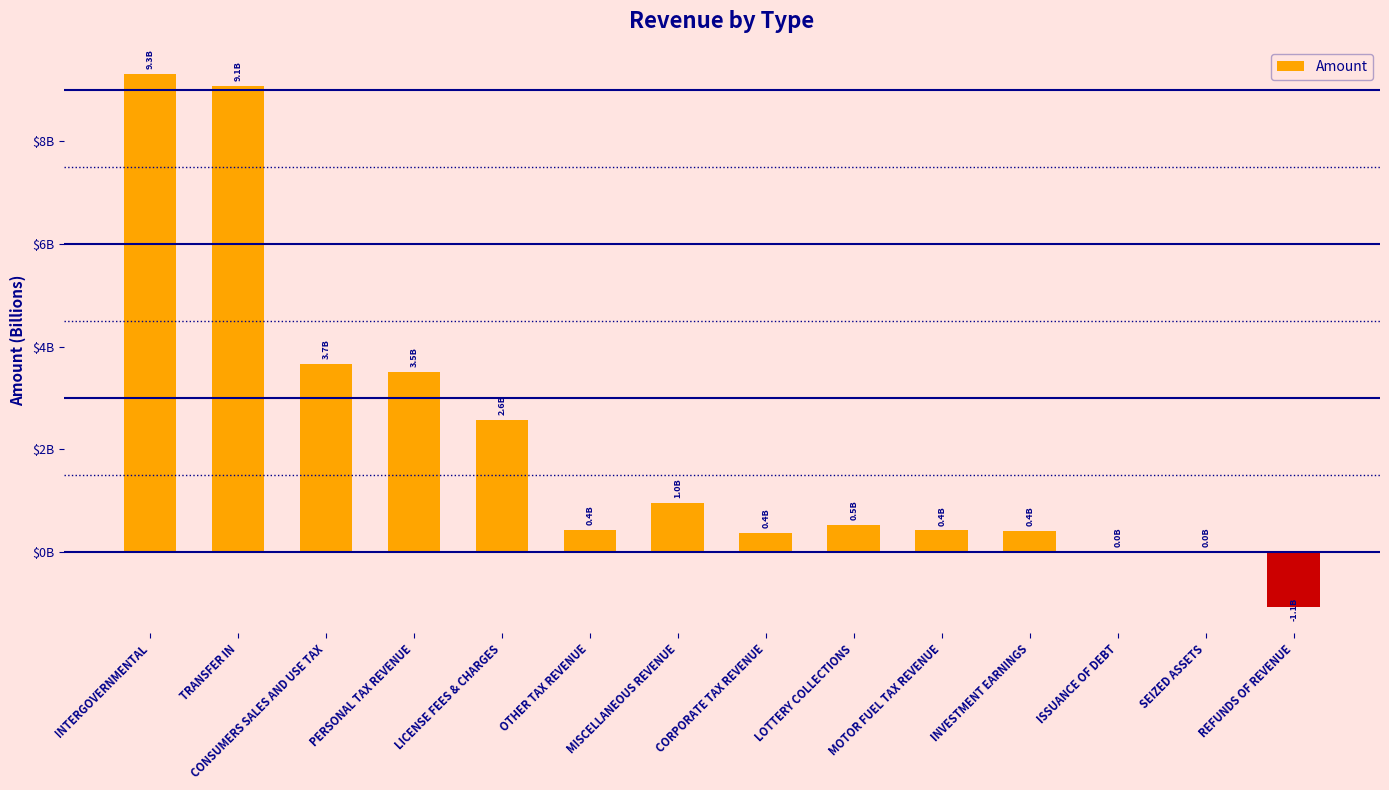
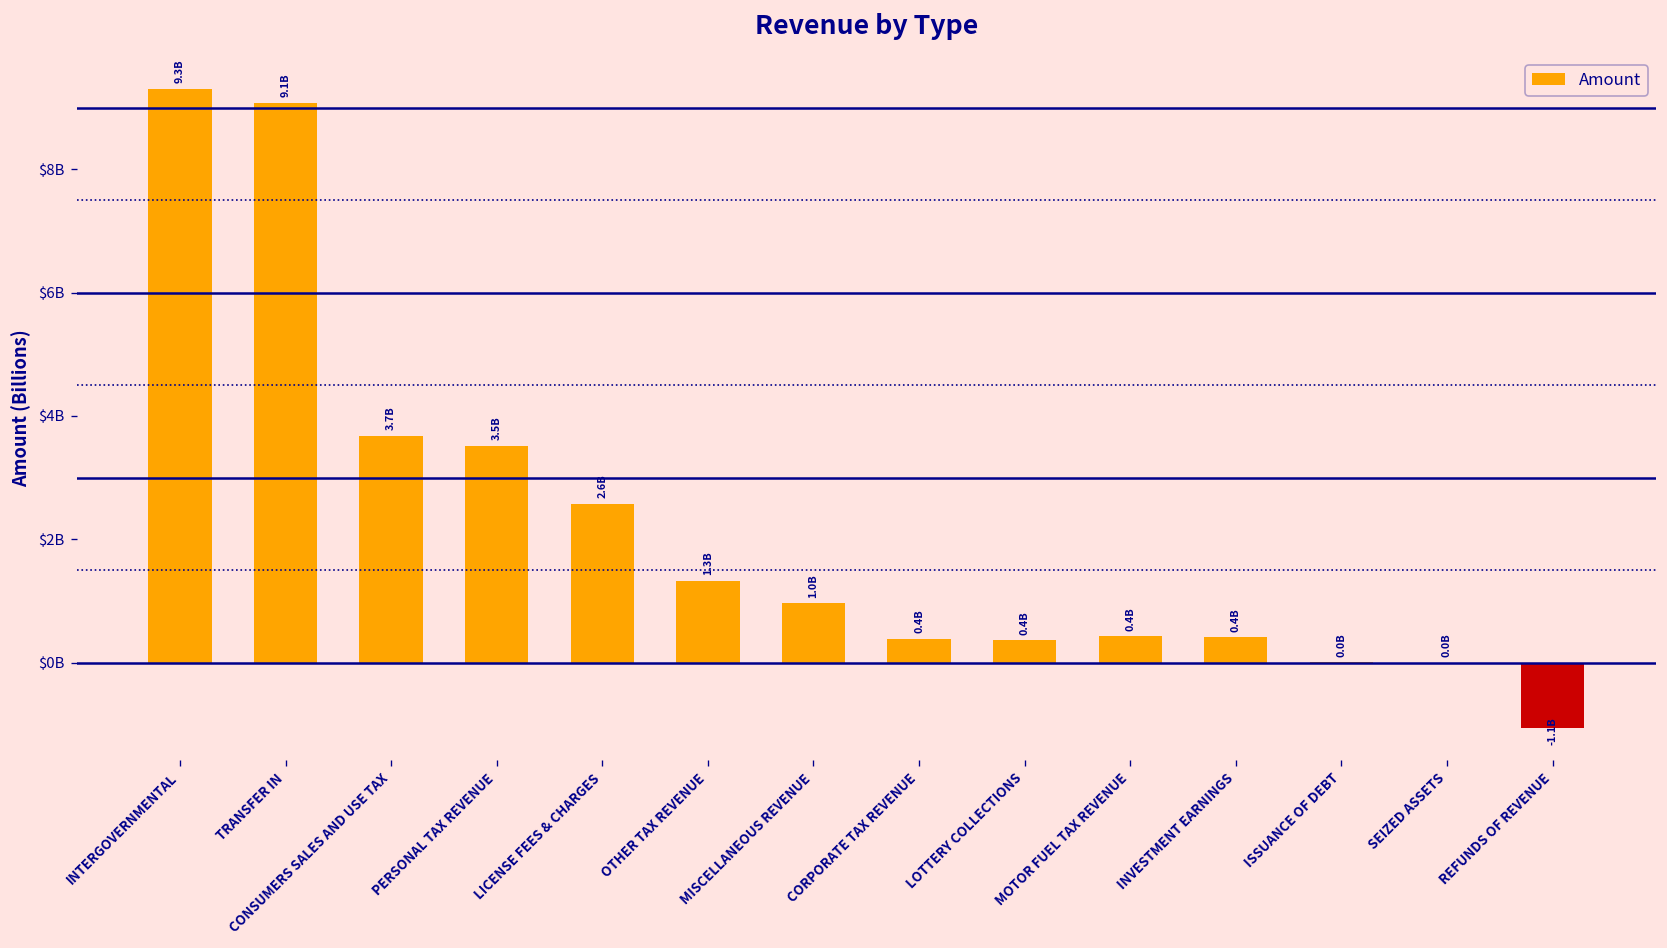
  {
    "INTERGOVERNMENTAL": "9.3B",
    "TRANSFER IN": "9.1B",
    "CONSUMERS SALES AND USE TAX": "3.7B",
    "PERSONAL TAX REVENUE": "3.5B",
    "LICENSE FEES & CHARGES": "2.6B",
-   "OTHER TAX REVENUE": "0.4B",
+   "OTHER TAX REVENUE": "1.3B",
    "MISCELLANEOUS REVENUE": "1.0B",
    "CORPORATE TAX REVENUE": "0.4B",
-   "LOTTERY COLLECTIONS": "0.5B",
+   "LOTTERY COLLECTIONS": "0.4B",
    "MOTOR FUEL TAX REVENUE": "0.4B",
    "INVESTMENT EARNINGS": "0.4B",
    "REFUNDS OF REVENUE": "-1.1B"
  }
